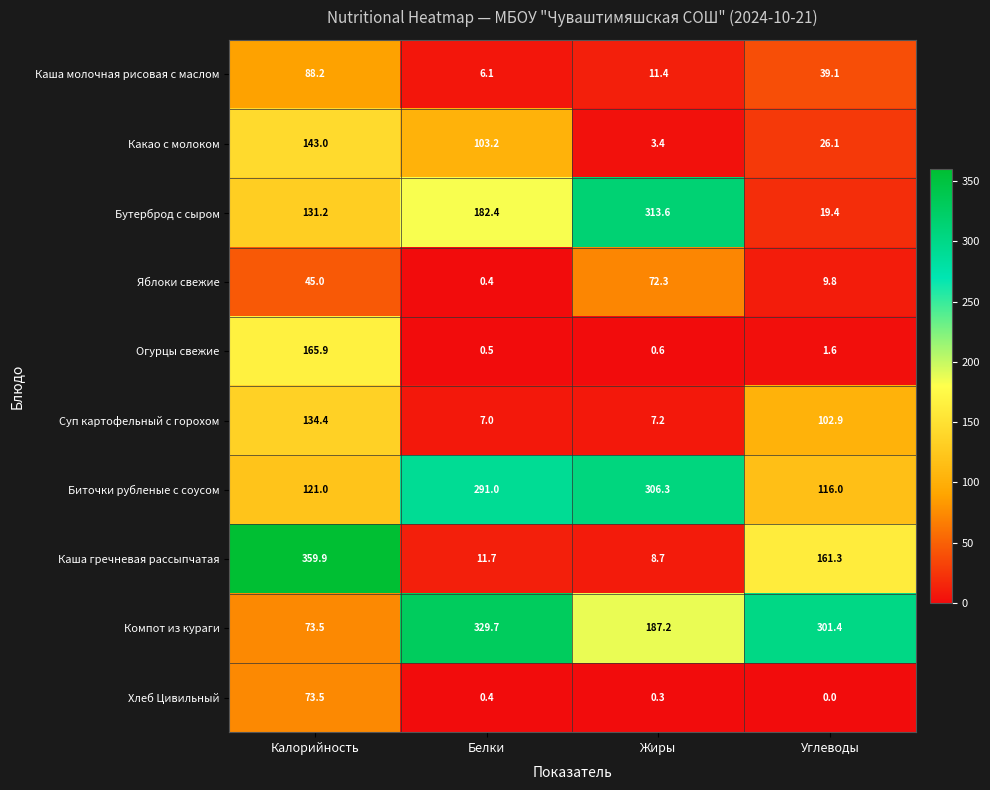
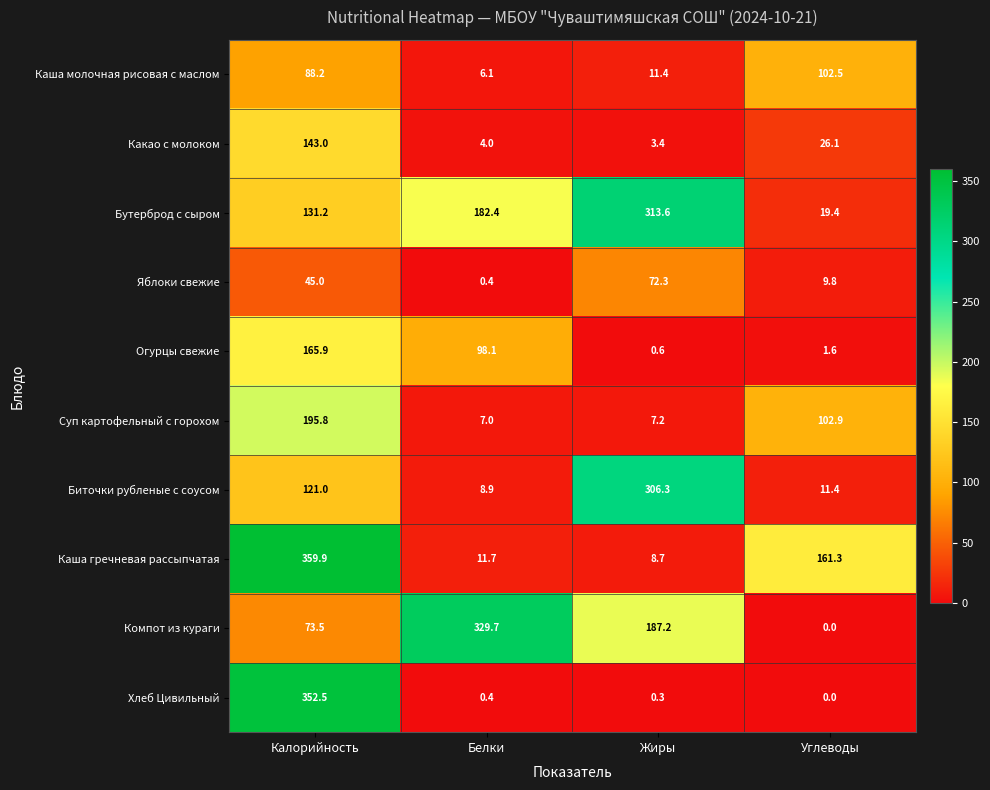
  {
    "Каша молочная рисовая с маслом": {
      "Калорийность": 88.2,
      "Белки": 6.1,
      "Жиры": 11.4,
-     "Углеводы": 39.1
+     "Углеводы": 102.5
    },
    "Какао с молоком": {
      "Калорийность": 143.0,
-     "Белки": 103.2,
+     "Белки": 4.0,
      "Жиры": 3.4,
      "Углеводы": 26.1
    },
    "Бутерброд с сыром": {
      "Калорийность": 131.2,
      "Белки": 182.4,
      "Жиры": 313.6,
      "Углеводы": 19.4
    },
    "Яблоки свежие": {
      "Калорийность": 45.0,
      "Белки": 0.4,
      "Жиры": 72.3,
      "Углеводы": 9.8
    },
    "Огурцы свежие": {
      "Калорийность": 165.9,
-     "Белки": 0.5,
+     "Белки": 98.1,
      "Жиры": 0.6,
      "Углеводы": 1.6
    },
    "Суп картофельный с горохом": {
-     "Калорийность": 134.4,
+     "Калорийность": 195.8,
      "Белки": 7.0,
      "Жиры": 7.2,
      "Углеводы": 102.9
    },
    "Биточки рубленые с соусом": {
      "Калорийность": 121.0,
-     "Белки": 291.0,
+     "Белки": 8.9,
      "Жиры": 306.3,
-     "Углеводы": 116.0
+     "Углеводы": 11.4
    },
    "Каша гречневая рассыпчатая": {
      "Калорийность": 359.9,
      "Белки": 11.7,
      "Жиры": 8.7,
      "Углеводы": 161.3
    },
    "Компот из кураги": {
      "Калорийность": 73.5,
      "Белки": 329.7,
      "Жиры": 187.2,
-     "Углеводы": 301.4
+     "Углеводы": 0.0
    },
    "Хлеб Цивильный": {
-     "Калорийность": 73.5,
+     "Калорийность": 352.5,
      "Белки": 0.4,
      "Жиры": 0.3,
      "Углеводы": 0.0
    }
  }
